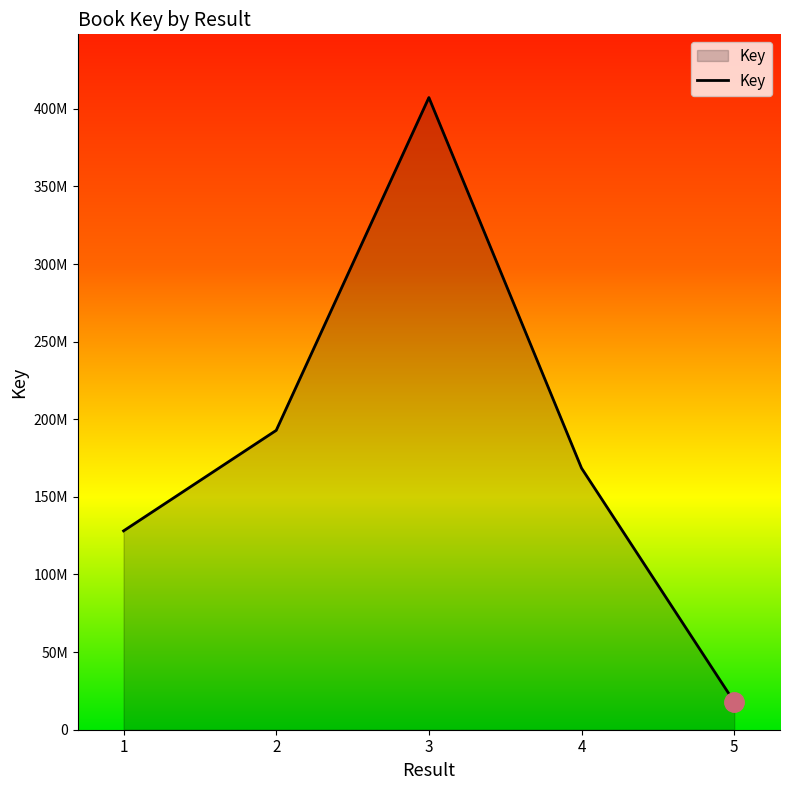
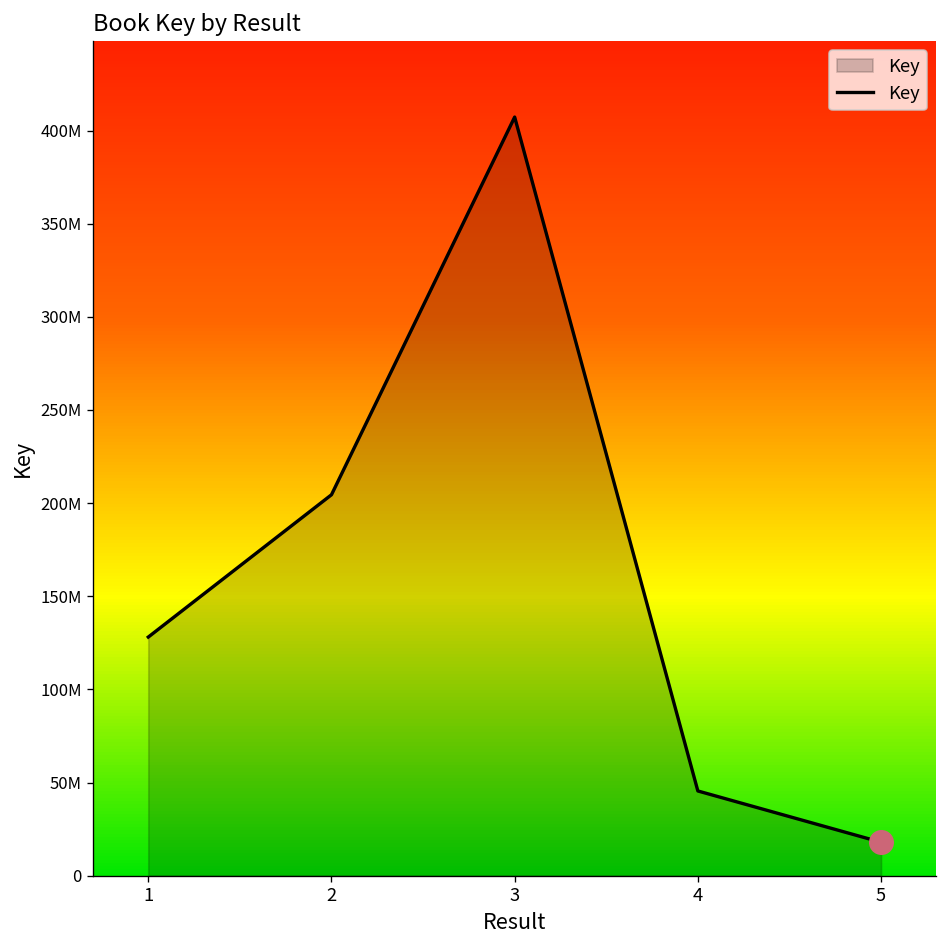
  {
    "Key": {
      "1": 128000000,
-     "2": 193000000,
+     "2": 204000000,
      "3": 407000000,
-     "4": 168000000
+     "4": 45000000
    }
  }
